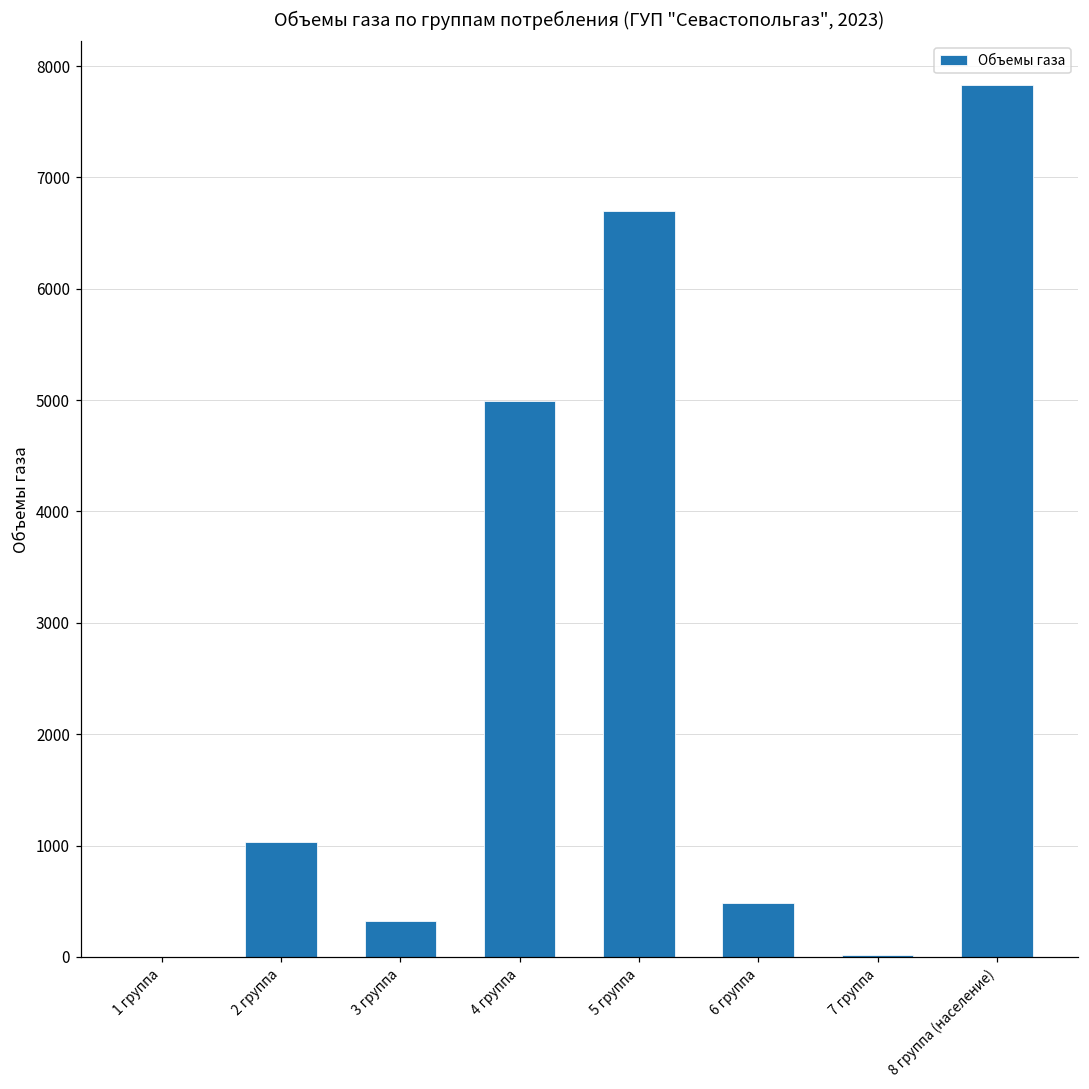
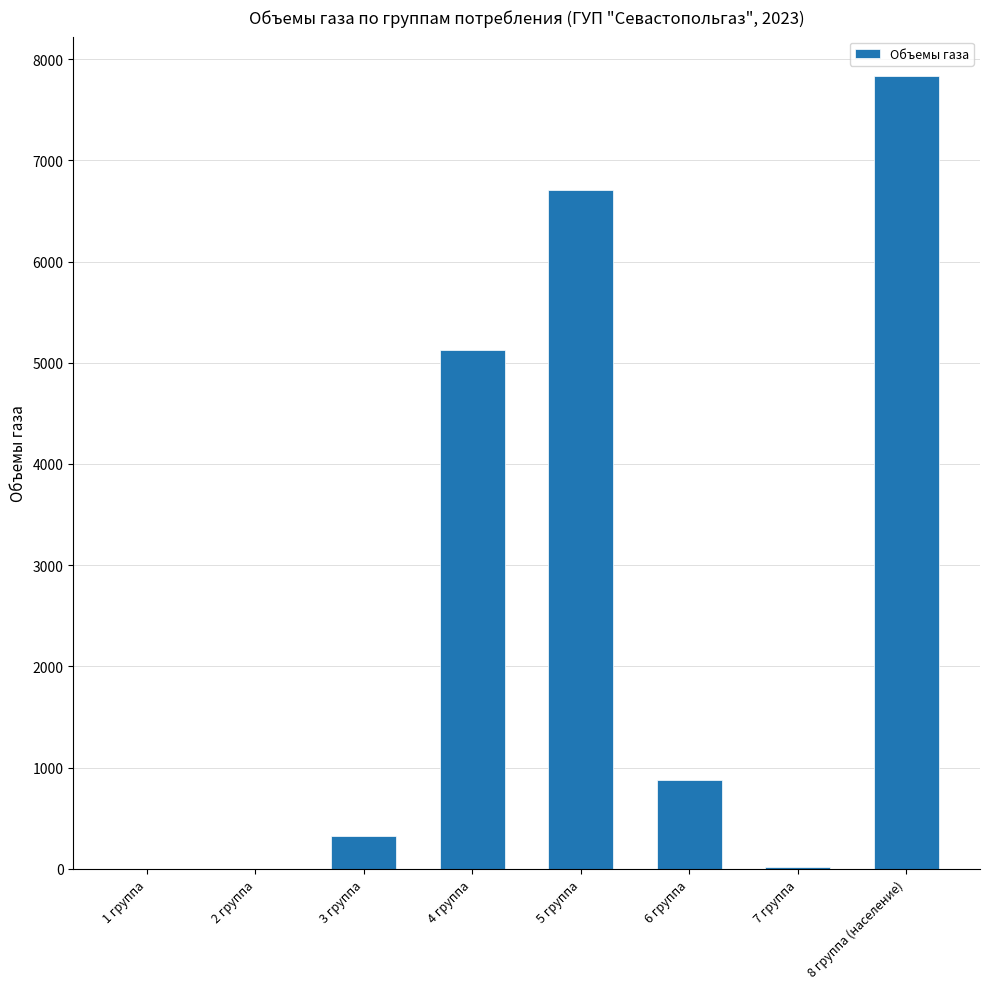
  {
    "1 группа": 0,
-   "2 группа": 1040,
+   "2 группа": 0,
    "3 группа": 320,
-   "4 группа": 4990,
+   "4 группа": 5130,
    "5 группа": 6700,
-   "6 группа": 480,
+   "6 группа": 880,
    "8 группа (население)": 7830
  }
